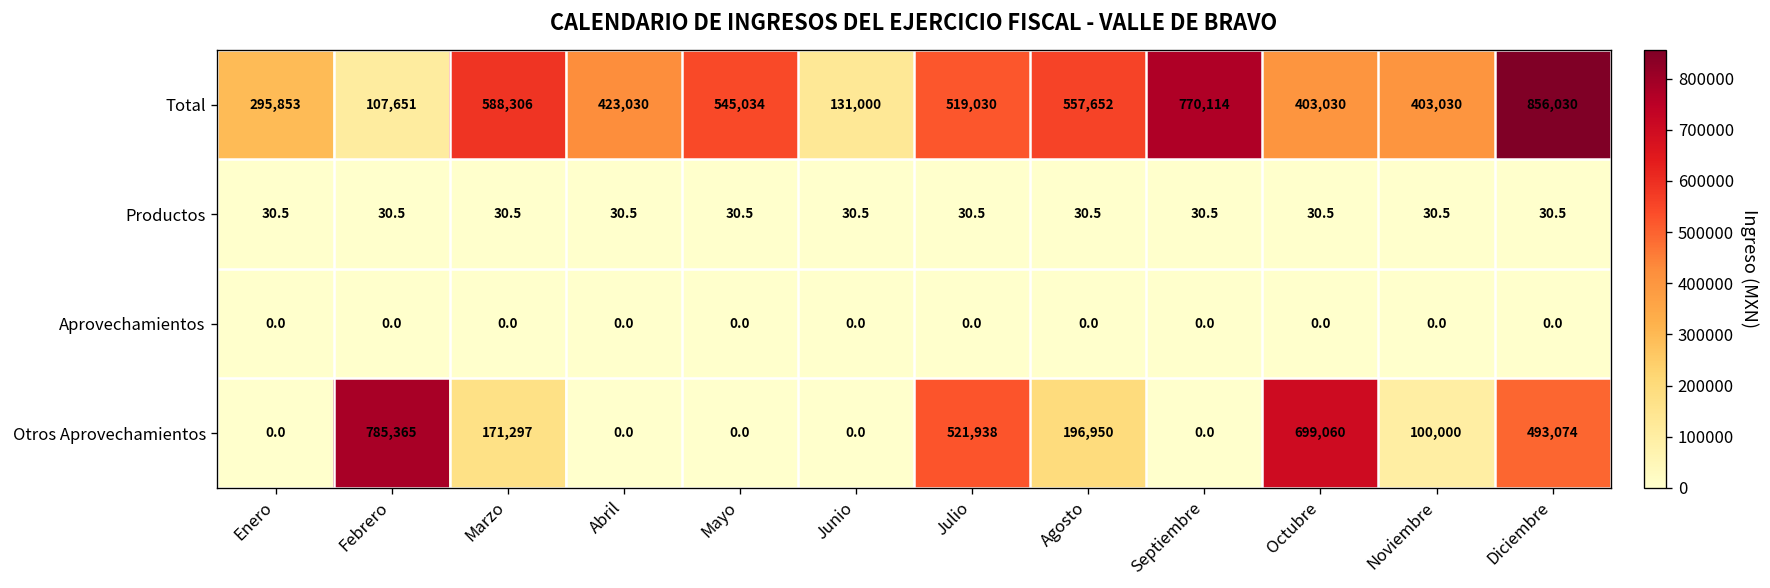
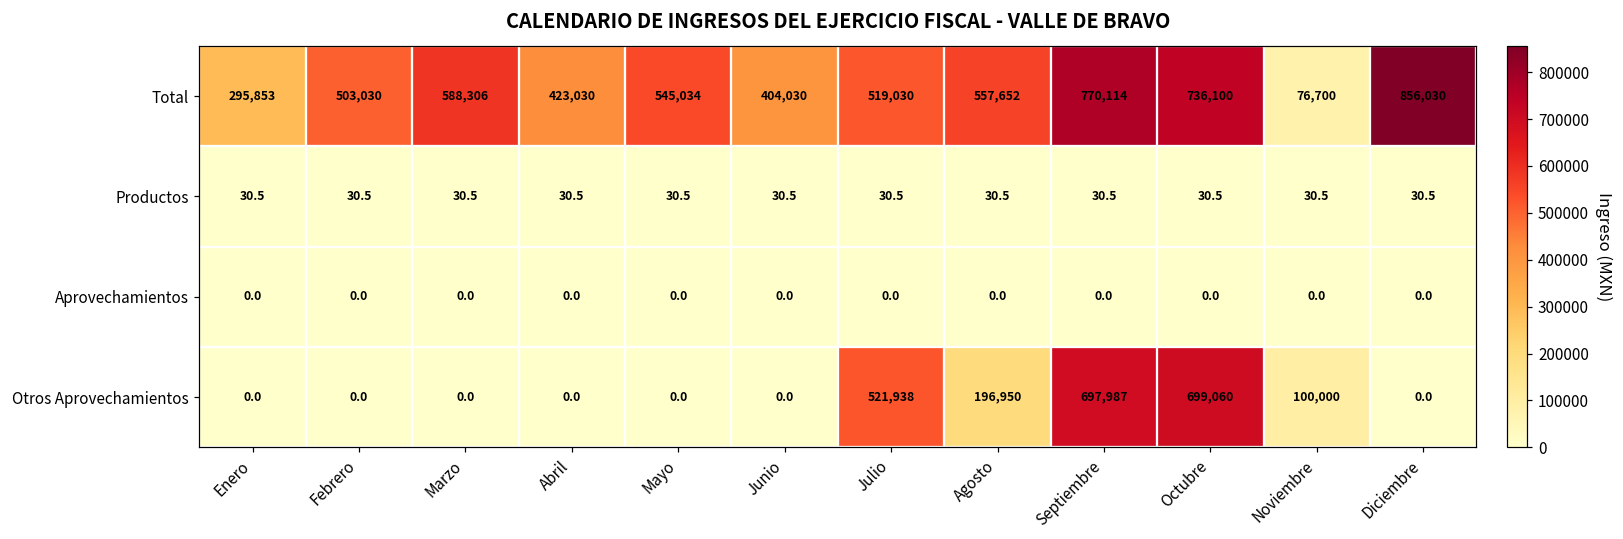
  {
    "Total": {
      "Enero": "295,853",
-     "Febrero": "107,651",
+     "Febrero": "503,030",
      "Marzo": "588,306",
      "Abril": "423,030",
      "Mayo": "545,034",
-     "Junio": "131,000",
+     "Junio": "404,030",
      "Julio": "519,030",
      "Agosto": "557,652",
      "Septiembre": "770,114",
-     "Octubre": "403,030",
-     "Noviembre": "403,030",
+     "Octubre": "736,100",
+     "Noviembre": "76,700",
      "Diciembre": "856,030"
    },
    "Productos": {
      "Enero": "30.5",
      "Febrero": "30.5",
      "Marzo": "30.5",
      "Abril": "30.5",
      "Mayo": "30.5",
      "Junio": "30.5",
      "Julio": "30.5",
      "Agosto": "30.5",
      "Septiembre": "30.5",
      "Octubre": "30.5",
      "Noviembre": "30.5",
      "Diciembre": "30.5"
    },
    "Aprovechamientos": {
      "Enero": "0.0",
      "Febrero": "0.0",
      "Marzo": "0.0",
      "Abril": "0.0",
      "Mayo": "0.0",
      "Junio": "0.0",
      "Julio": "0.0",
      "Agosto": "0.0",
      "Septiembre": "0.0",
      "Octubre": "0.0",
      "Noviembre": "0.0",
      "Diciembre": "0.0"
    },
    "Otros Aprovechamientos": {
      "Enero": "0.0",
-     "Febrero": "785,365",
-     "Marzo": "171,297",
+     "Febrero": "0.0",
+     "Marzo": "0.0",
      "Abril": "0.0",
      "Mayo": "0.0",
      "Junio": "0.0",
      "Julio": "521,938",
      "Agosto": "196,950",
-     "Septiembre": "0.0",
+     "Septiembre": "697,987",
      "Octubre": "699,060",
      "Noviembre": "100,000",
-     "Diciembre": "493,074"
+     "Diciembre": "0.0"
    }
  }
